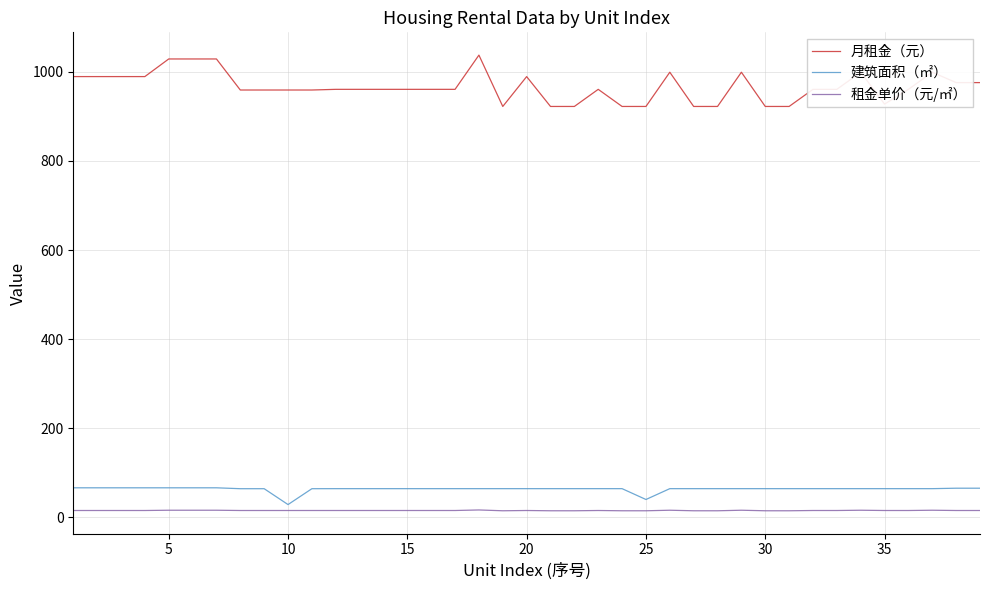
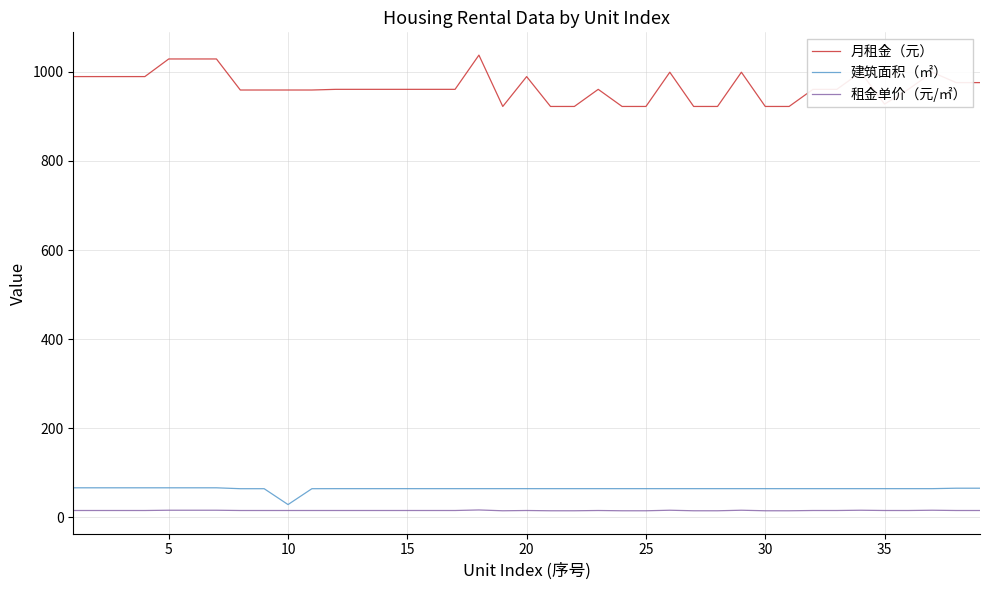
  {
    "月租金（元）": {
      "5": 1030,
      "10": 960,
      "15": 960,
      "20": 990,
      "25": 920,
      "30": 920
    },
    "建筑面积（㎡）": {
      "5": 70,
      "10": 30,
      "15": 60,
      "20": 60,
-     "25": 40,
+     "25": 60,
      "30": 60,
      "35": 60
    },
    "租金单价（元/㎡）": {
      "5": 20,
      "10": 20,
      "15": 20,
      "20": 20,
      "25": 10,
      "30": 10,
      "35": 20
    }
  }
